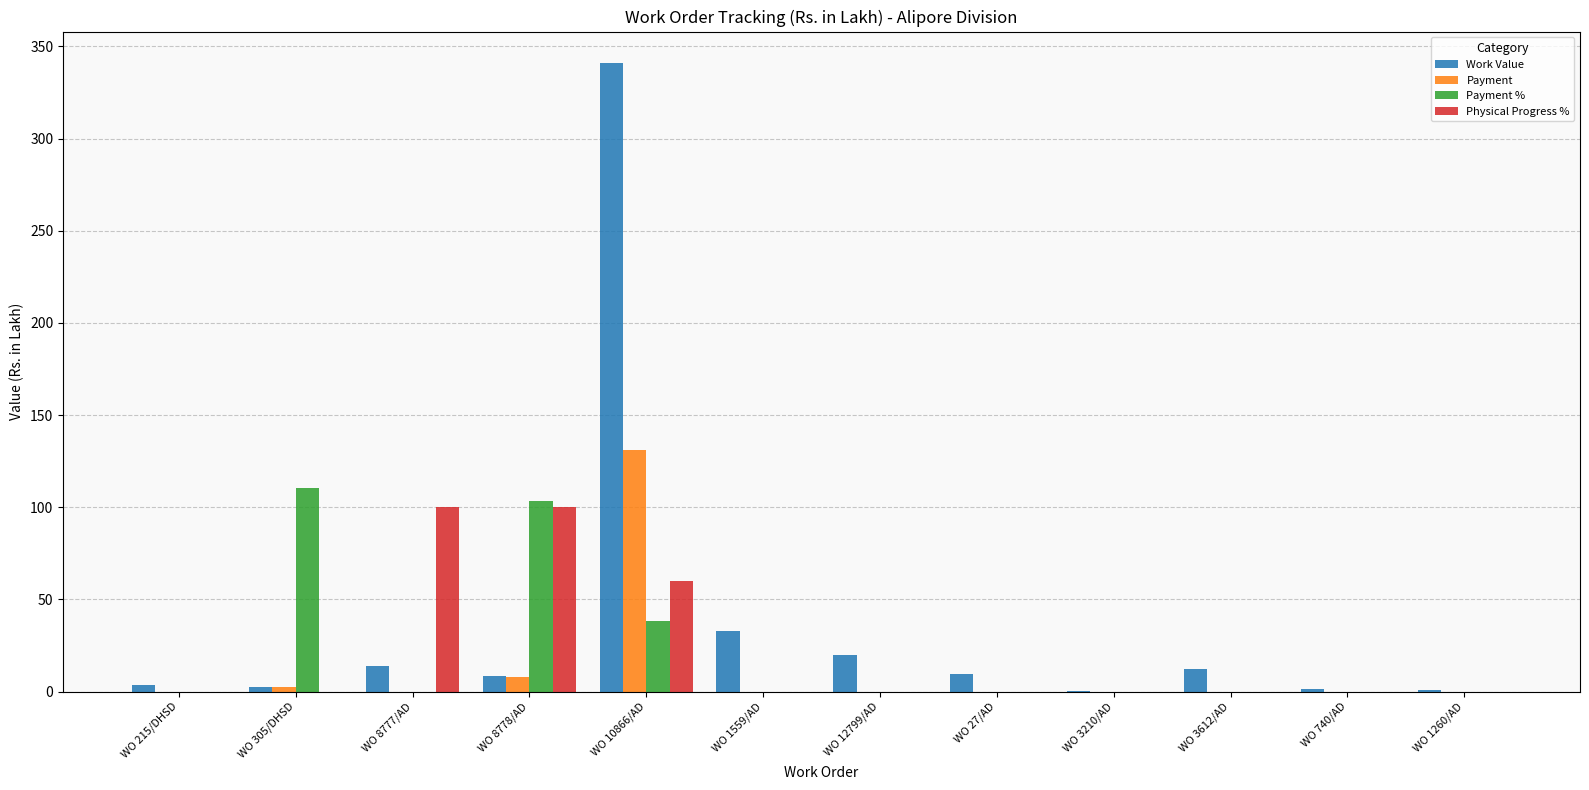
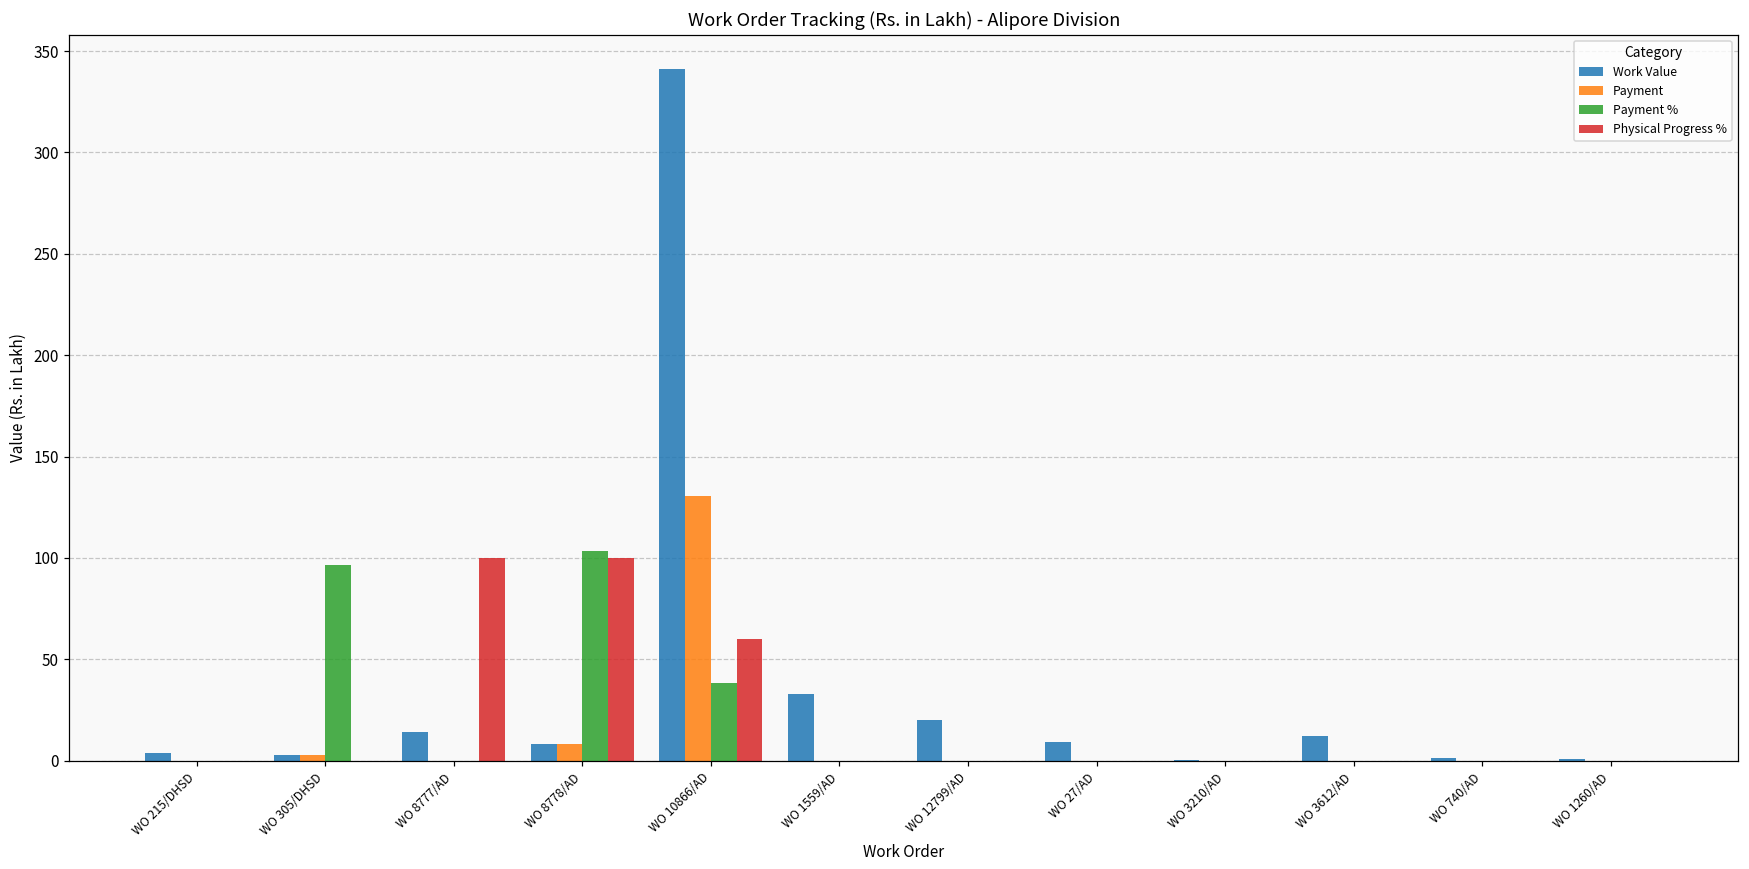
  {
    "Work Value": {
      "WO 215/DHSD": 4,
      "WO 305/DHSD": 3,
      "WO 8777/AD": 14,
      "WO 8778/AD": 8,
      "WO 10866/AD": 341,
      "WO 1559/AD": 33,
      "WO 12799/AD": 20,
      "WO 27/AD": 9,
      "WO 3612/AD": 12
    },
    "Payment": {
      "WO 215/DHSD": 0,
      "WO 305/DHSD": 3,
      "WO 8777/AD": 0,
      "WO 8778/AD": 8,
      "WO 10866/AD": 131,
      "WO 1559/AD": 0,
      "WO 12799/AD": 0,
      "WO 27/AD": 0,
      "WO 3210/AD": 0,
      "WO 3612/AD": 0,
      "WO 740/AD": 0,
      "WO 1260/AD": 0
    },
    "Payment %": {
      "WO 215/DHSD": 0,
-     "WO 305/DHSD": 111,
+     "WO 305/DHSD": 97,
      "WO 8777/AD": 0,
      "WO 8778/AD": 104,
      "WO 10866/AD": 38,
      "WO 1559/AD": 0,
      "WO 12799/AD": 0,
      "WO 27/AD": 0,
      "WO 3210/AD": 0,
      "WO 3612/AD": 0,
      "WO 740/AD": 0,
      "WO 1260/AD": 0
    },
    "Physical Progress %": {
      "WO 215/DHSD": 0,
      "WO 305/DHSD": 0,
      "WO 8777/AD": 100,
      "WO 8778/AD": 100,
      "WO 10866/AD": 60,
      "WO 1559/AD": 0,
      "WO 12799/AD": 0,
      "WO 27/AD": 0,
      "WO 3210/AD": 0,
      "WO 3612/AD": 0,
      "WO 740/AD": 0,
      "WO 1260/AD": 0
    }
  }
